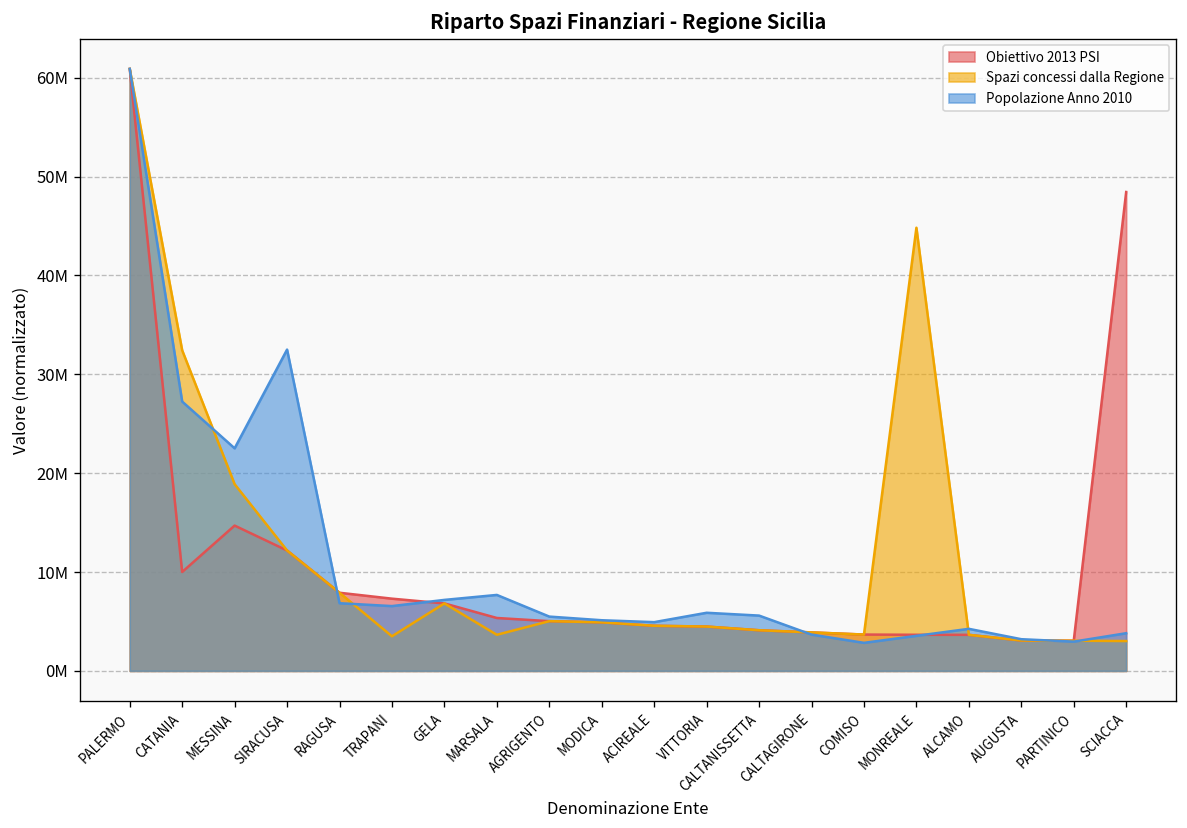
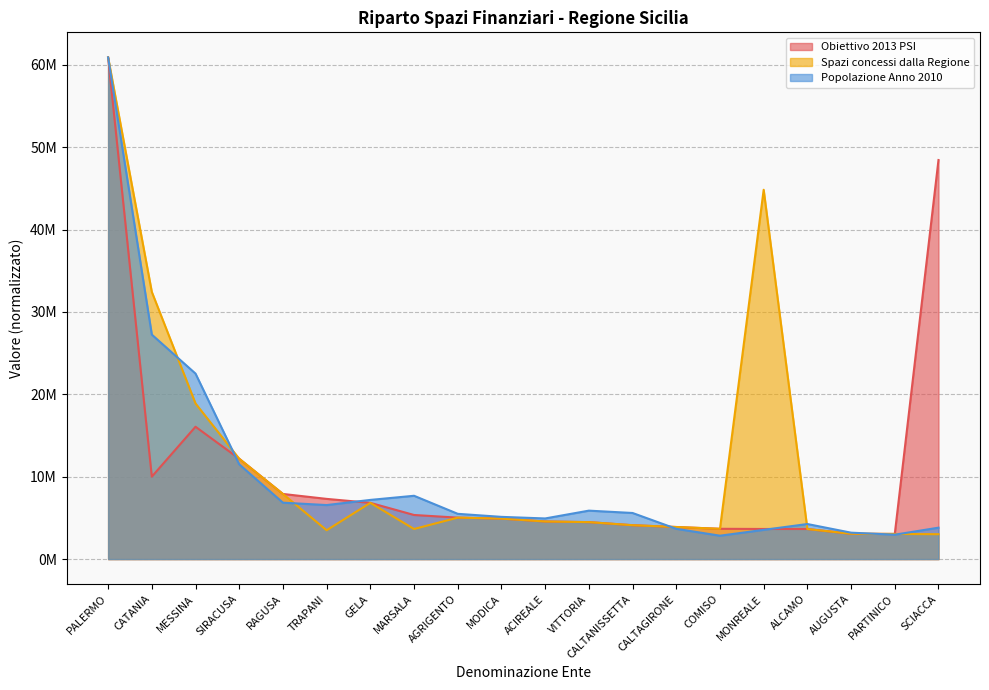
  {
    "Obiettivo 2013 PSI": {
      "CATANIA": 10000000,
-     "MESSINA": 15000000,
+     "MESSINA": 16000000,
      "TRAPANI": 7000000,
      "MARSALA": 5000000,
      "SCIACCA": 48000000
    },
    "Spazi concessi dalla Regione": {
      "CATANIA": 32000000,
      "MESSINA": 19000000,
      "TRAPANI": 4000000,
      "MARSALA": 4000000,
      "MONREALE": 45000000,
      "SCIACCA": 3000000
    },
    "Popolazione Anno 2010": {
      "CATANIA": 27000000,
      "MESSINA": 23000000,
-     "SIRACUSA": 33000000,
+     "SIRACUSA": 11000000,
      "RAGUSA": 7000000,
      "TRAPANI": 7000000,
      "GELA": 7000000,
      "MARSALA": 8000000,
      "AGRIGENTO": 5000000,
      "ACIREALE": 5000000,
      "VITTORIA": 6000000,
      "CALTANISSETTA": 6000000,
      "COMISO": 3000000,
      "ALCAMO": 4000000,
      "SCIACCA": 4000000
    }
  }
